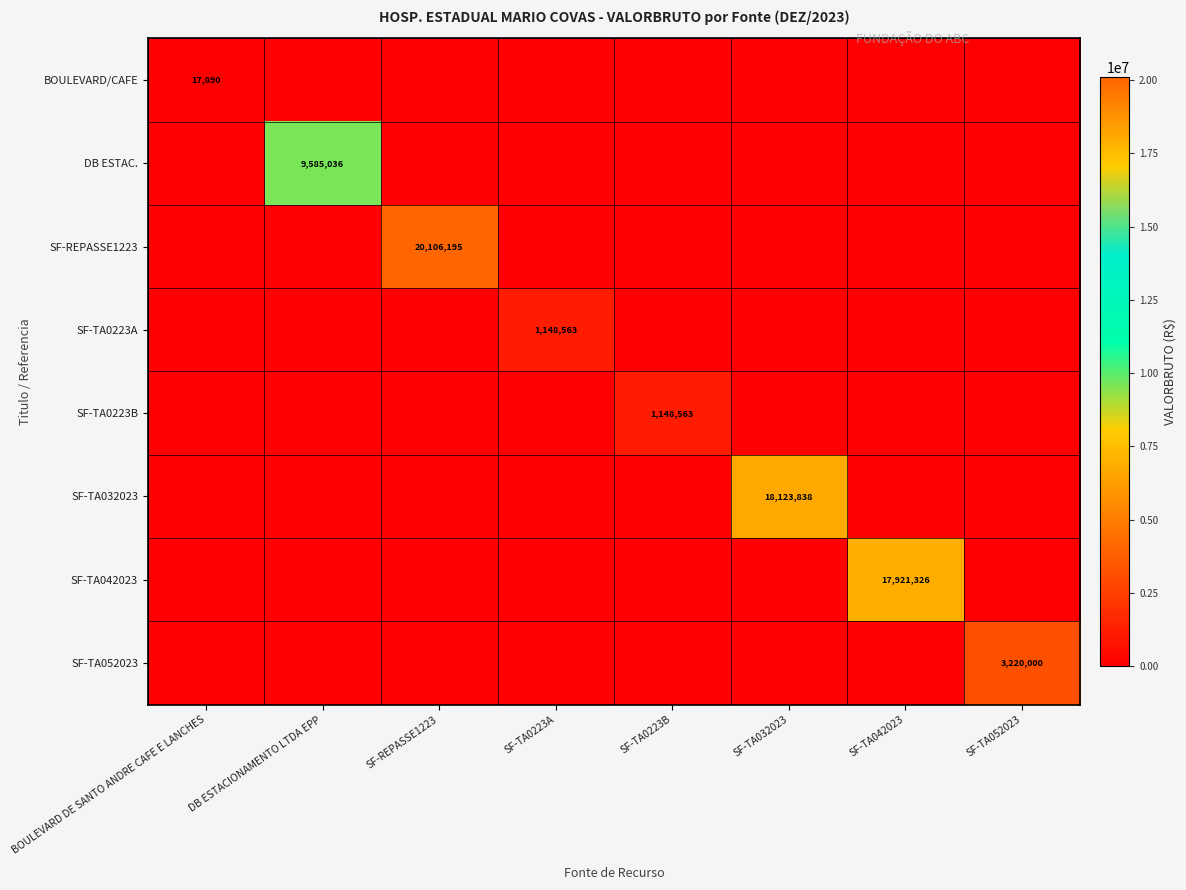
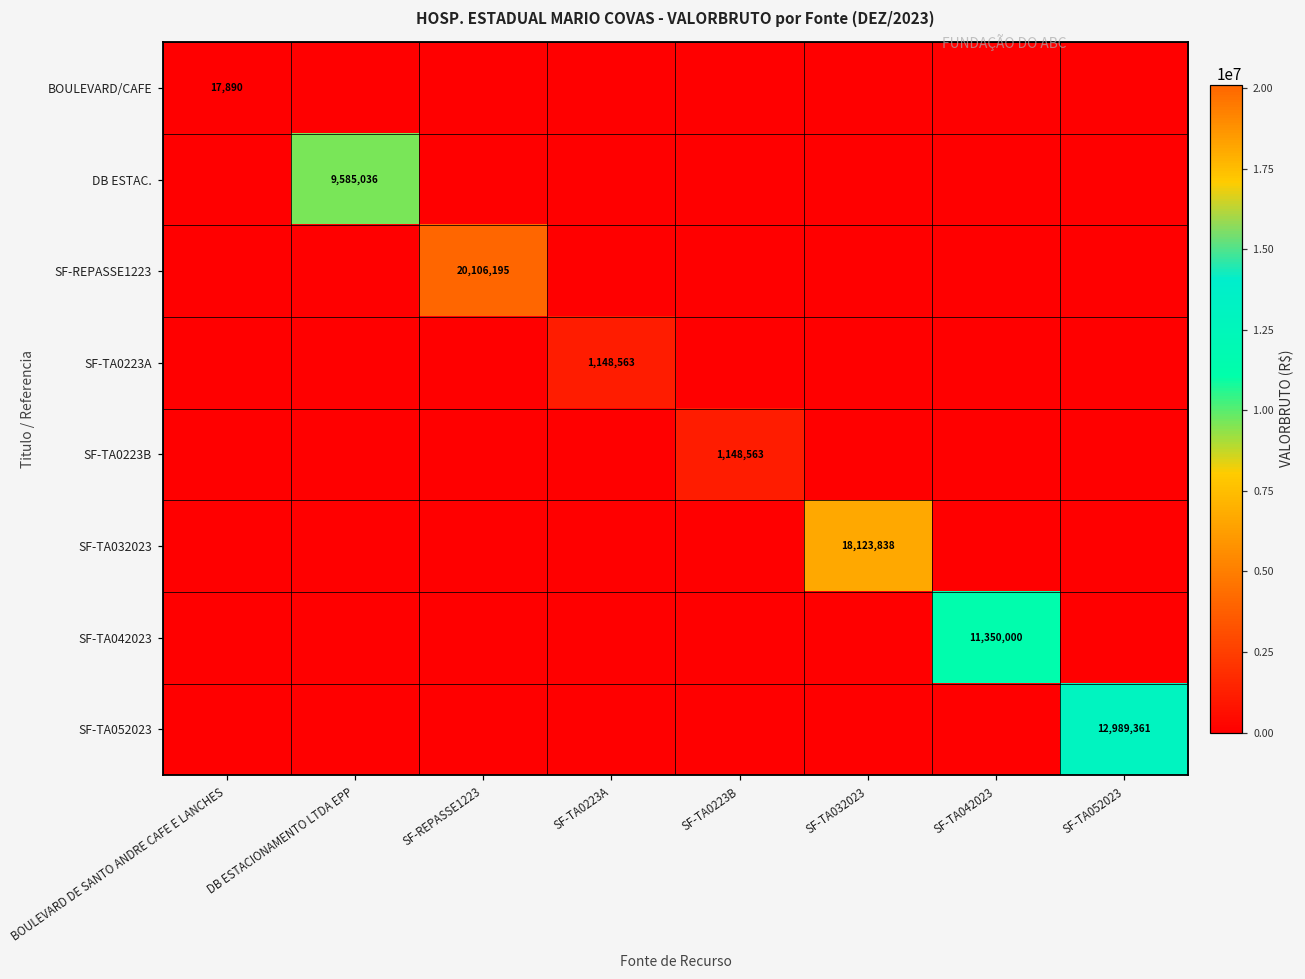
  {
    "BOULEVARD/CAFE": {
      "BOULEVARD DE SANTO ANDRE CAFE E LANCHES": "17,890"
    },
    "DB ESTAC.": {
      "DB ESTACIONAMENTO LTDA EPP": "9,585,036"
    },
    "SF-REPASSE1223": {
      "SF-REPASSE1223": "20,106,195"
    },
    "SF-TA0223A": {
      "SF-TA0223A": "1,148,563"
    },
    "SF-TA0223B": {
      "SF-TA0223B": "1,148,563"
    },
    "SF-TA032023": {
      "SF-TA032023": "18,123,838"
    },
    "SF-TA042023": {
-     "SF-TA042023": "17,921,326"
+     "SF-TA042023": "11,350,000"
    },
    "SF-TA052023": {
-     "SF-TA052023": "3,220,000"
+     "SF-TA052023": "12,989,361"
    }
  }
